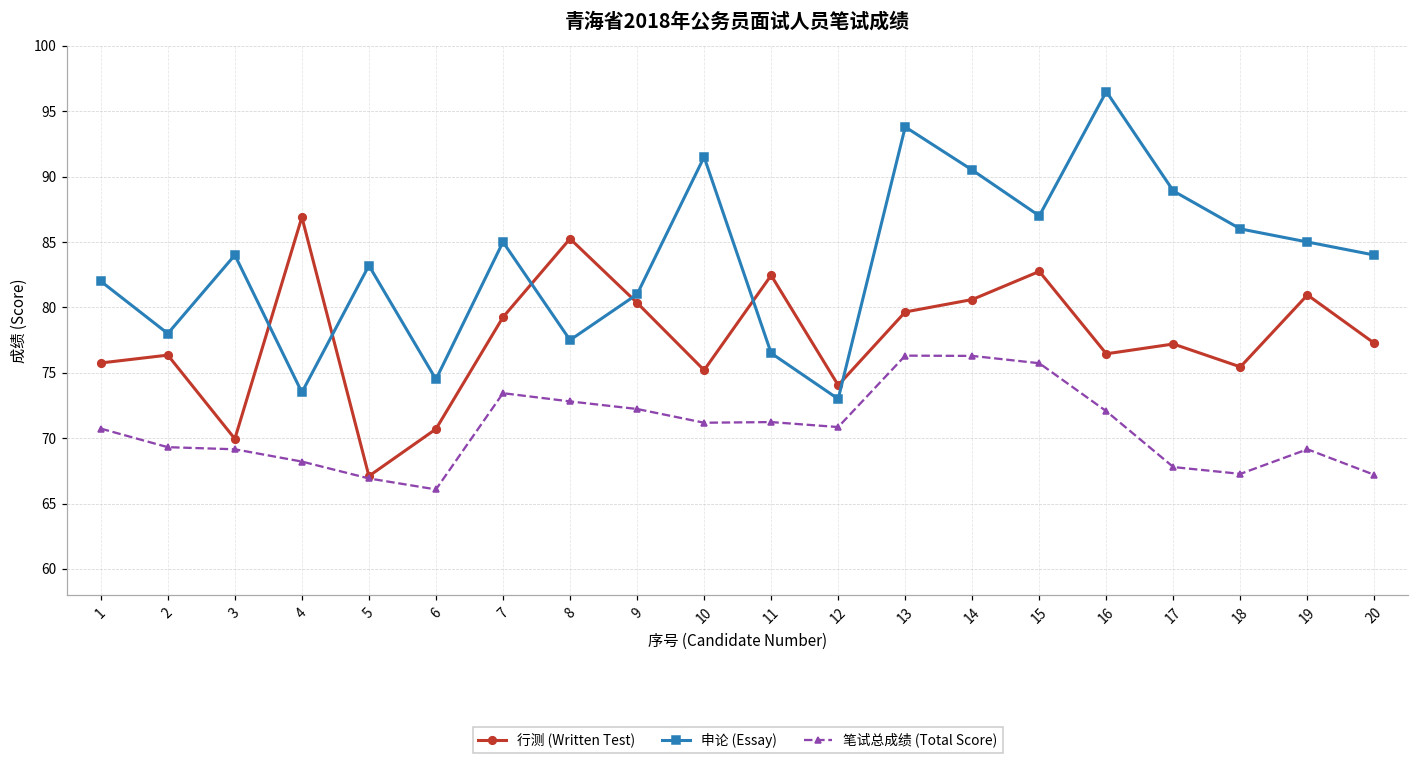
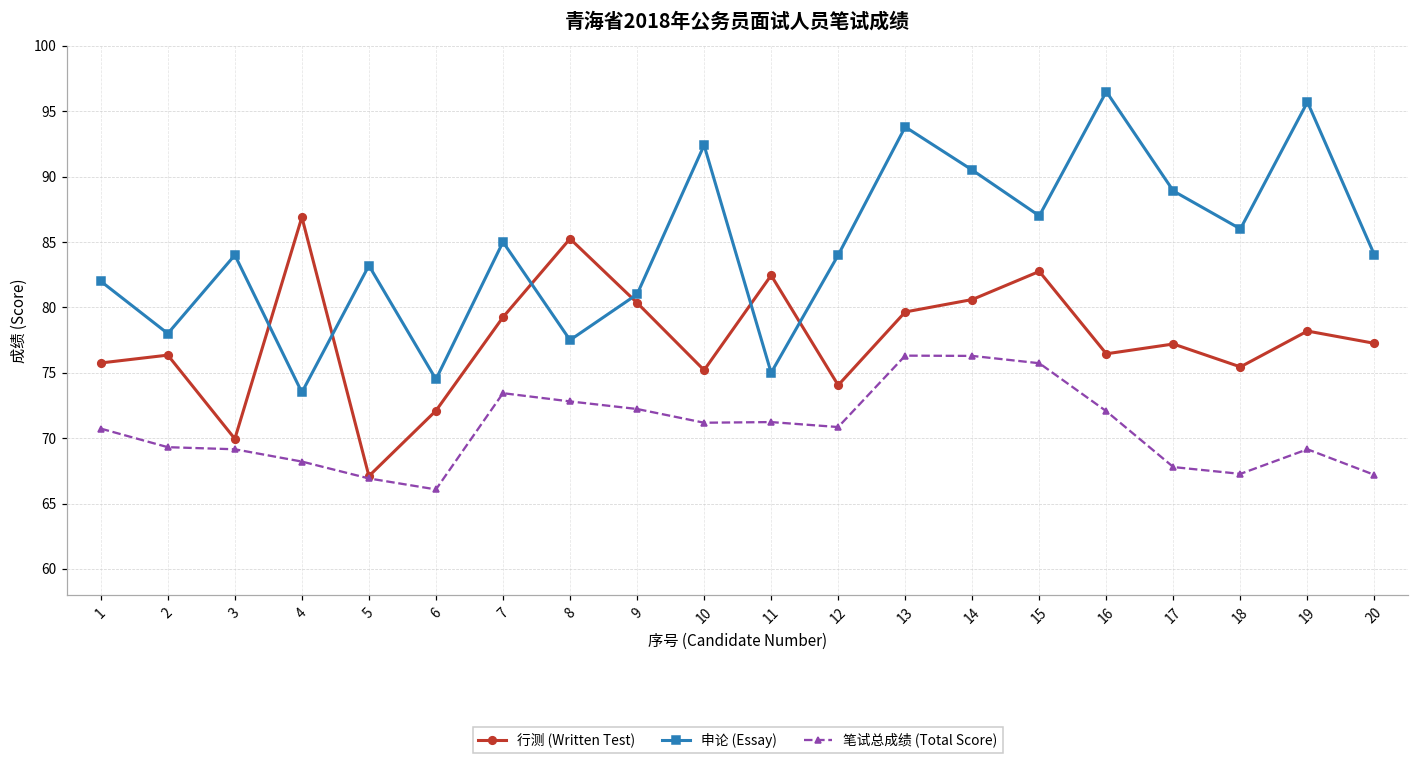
  {
    "行测 (Written Test)": {
      "1": 75.8,
      "2": 76.4,
      "3": 70.0,
      "4": 86.9,
-     "6": 70.7,
+     "6": 72.1,
      "7": 79.3,
      "8": 85.3,
      "9": 80.4,
      "10": 75.2,
      "11": 82.5,
      "12": 74.1,
      "13": 79.7,
      "14": 80.6,
      "15": 82.8,
      "16": 76.5,
      "17": 77.2,
      "18": 75.5,
-     "19": 81.0,
+     "19": 78.2,
      "20": 77.3
    },
    "申论 (Essay)": {
      "1": 82.0,
      "2": 78.0,
      "3": 84.0,
      "4": 73.5,
      "5": 83.2,
      "6": 74.5,
      "7": 85.0,
      "8": 77.5,
      "9": 81.0,
-     "10": 91.5,
-     "11": 76.5,
-     "12": 73,
+     "10": 92.4,
+     "11": 75.0,
+     "12": 84,
      "13": 93.8,
      "14": 90.5,
      "15": 87.0,
      "16": 96.5,
      "17": 88.9,
      "18": 86.0,
-     "19": 85.0,
+     "19": 95.7,
      "20": 84.0
    },
    "笔试总成绩 (Total Score)": {
      "1": 70.7,
      "2": 69.3,
      "3": 69.2,
      "4": 68.2,
      "6": 66.1,
      "7": 73.4,
      "8": 72.8,
      "9": 72.2,
      "10": 71.2,
      "11": 71.2,
      "12": 70.9,
      "13": 76.3,
      "14": 76.3,
      "15": 75.7,
      "16": 72.1,
      "17": 67.8,
      "18": 67.3,
      "19": 69.2,
      "20": 67.2
    }
  }
